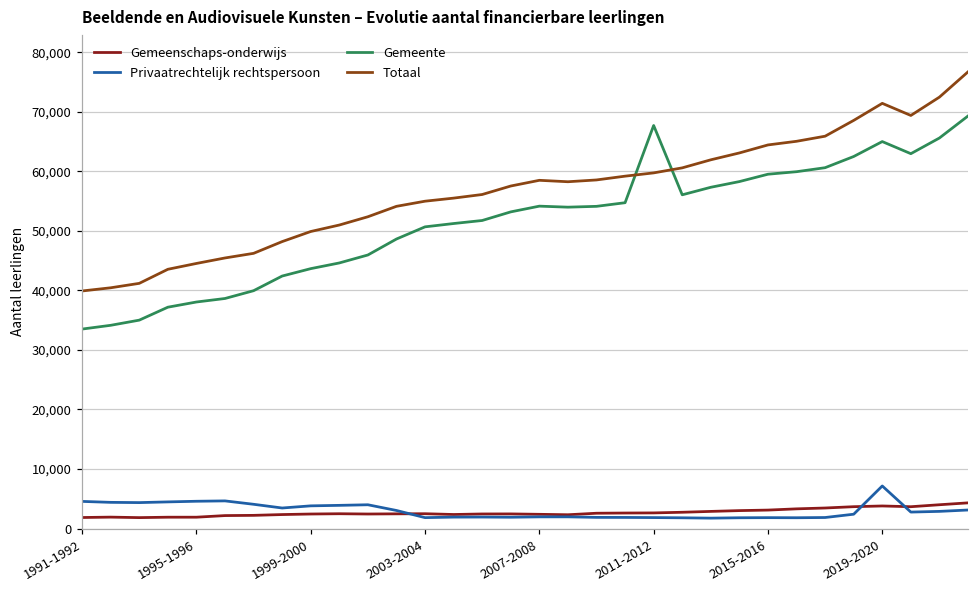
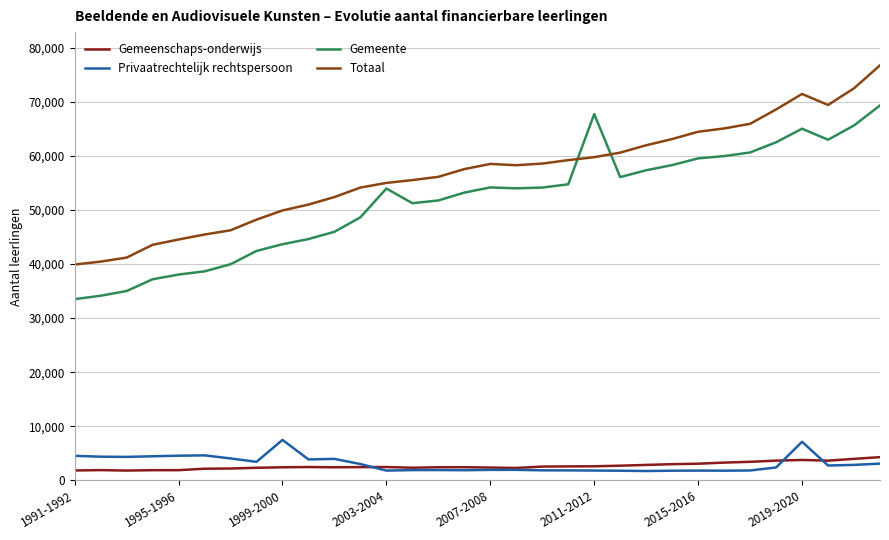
  {
    "Privaatrechtelijk rechtspersoon": {
      "1991-1992": "5,000",
      "1995-1996": "5,000",
-     "1999-2000": "4,000",
+     "1999-2000": "7,000",
      "2003-2004": "2,000",
      "2011-2012": "2,000",
      "2015-2016": "2,000",
      "2019-2020": "7,000"
    },
    "Gemeente": {
      "1991-1992": "34,000",
      "1995-1996": "38,000",
      "1999-2000": "44,000",
-     "2003-2004": "51,000",
+     "2003-2004": "54,000",
      "2007-2008": "54,000",
      "2011-2012": "68,000",
      "2015-2016": "60,000",
      "2019-2020": "65,000"
    }
  }
